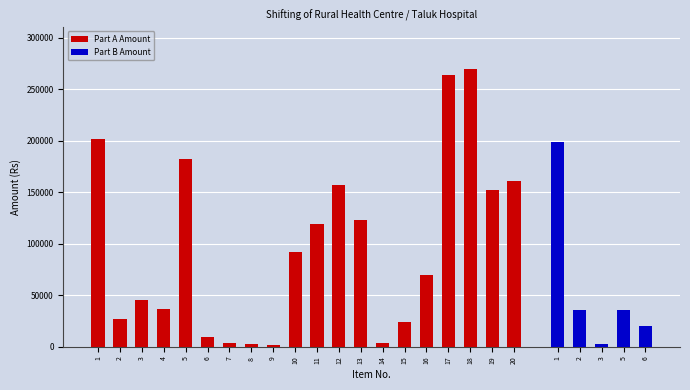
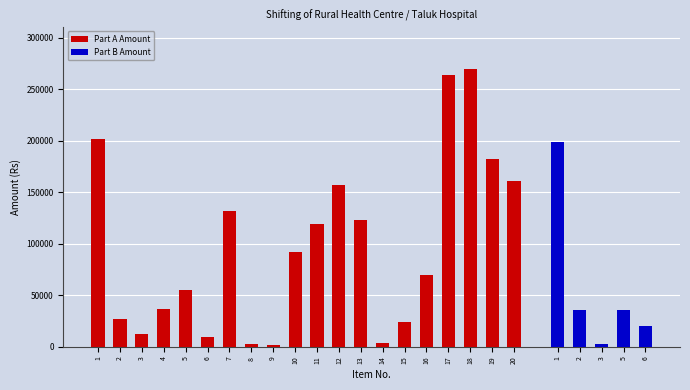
  {
    "Part A Amount": {
      "1": 201000,
      "2": 27000,
-     "3": 46000,
+     "3": 13000,
      "4": 37000,
-     "5": 182000,
+     "5": 56000,
      "6": 10000,
-     "7": 3000,
+     "7": 132000,
      "8": 2000,
      "10": 92000,
      "11": 119000,
      "12": 157000,
      "13": 123000,
      "14": 4000,
      "15": 24000,
      "16": 70000,
      "17": 263000,
      "18": 270000,
-     "19": 152000,
+     "19": 182000,
      "20": 161000
    },
    "Part B Amount": {
      "1": 199000,
      "2": 36000,
      "3": 3000,
      "5": 36000,
      "6": 20000
    }
  }
